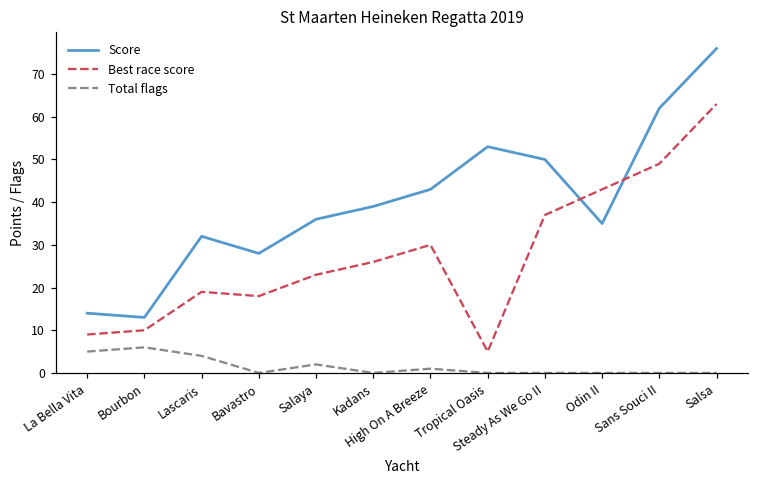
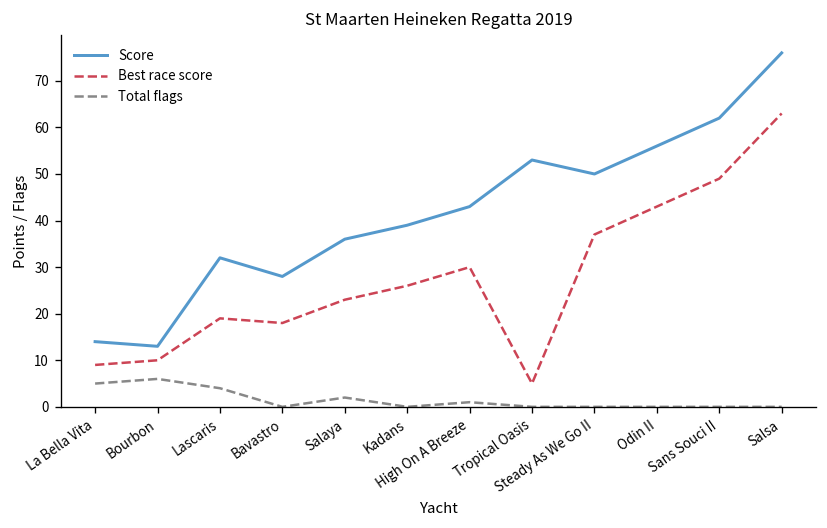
  {
    "Score": {
      "La Bella Vita": 14,
      "Bourbon": 13,
      "Lascaris": 32,
      "Bavastro": 28,
      "Salaya": 36,
      "Kadans": 39,
      "High On A Breeze": 43,
      "Tropical Oasis": 53,
      "Steady As We Go II": 50,
-     "Odin II": 35,
+     "Odin II": 56,
      "Sans Souci II": 62,
      "Salsa": 76
    },
    "Best race score": {
      "La Bella Vita": 9,
      "Bourbon": 10,
      "Lascaris": 19,
      "Bavastro": 18,
      "Salaya": 23,
      "Kadans": 26,
      "High On A Breeze": 30,
      "Tropical Oasis": 5,
      "Steady As We Go II": 37,
      "Odin II": 43,
      "Sans Souci II": 49,
      "Salsa": 63
    },
    "Total flags": {
      "La Bella Vita": 5,
      "Bourbon": 6,
      "Lascaris": 4,
      "Bavastro": 0,
      "Salaya": 2,
      "Kadans": 0,
      "High On A Breeze": 1,
      "Tropical Oasis": 0,
      "Steady As We Go II": 0,
      "Odin II": 0,
      "Sans Souci II": 0,
      "Salsa": 0
    }
  }
